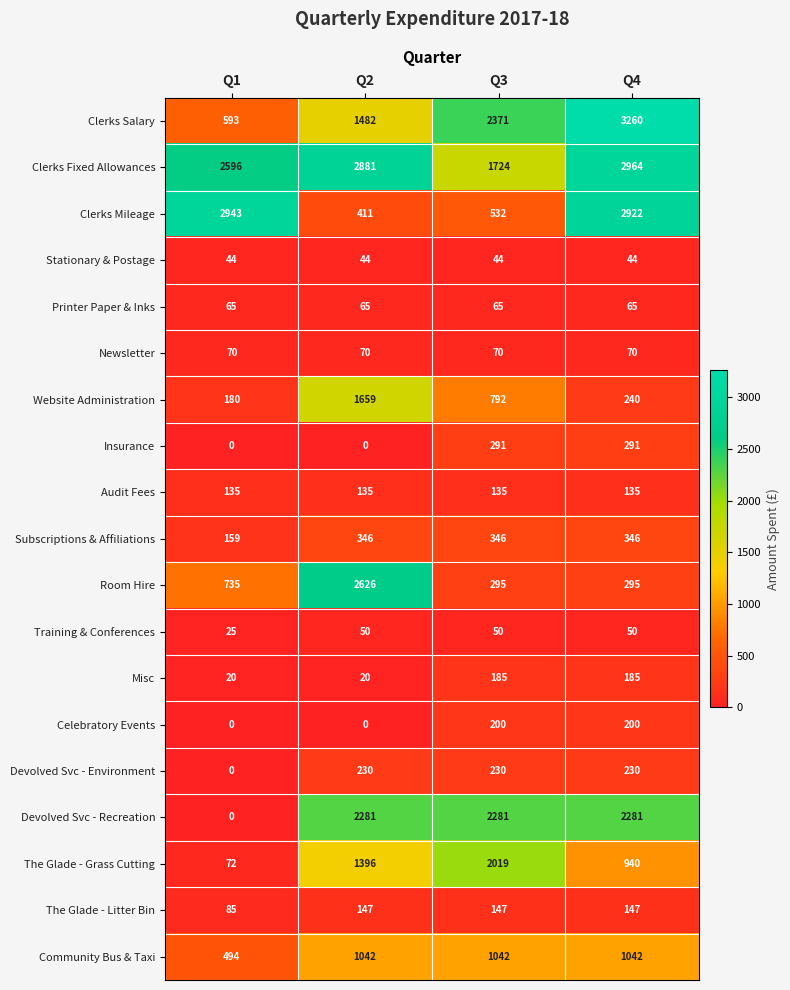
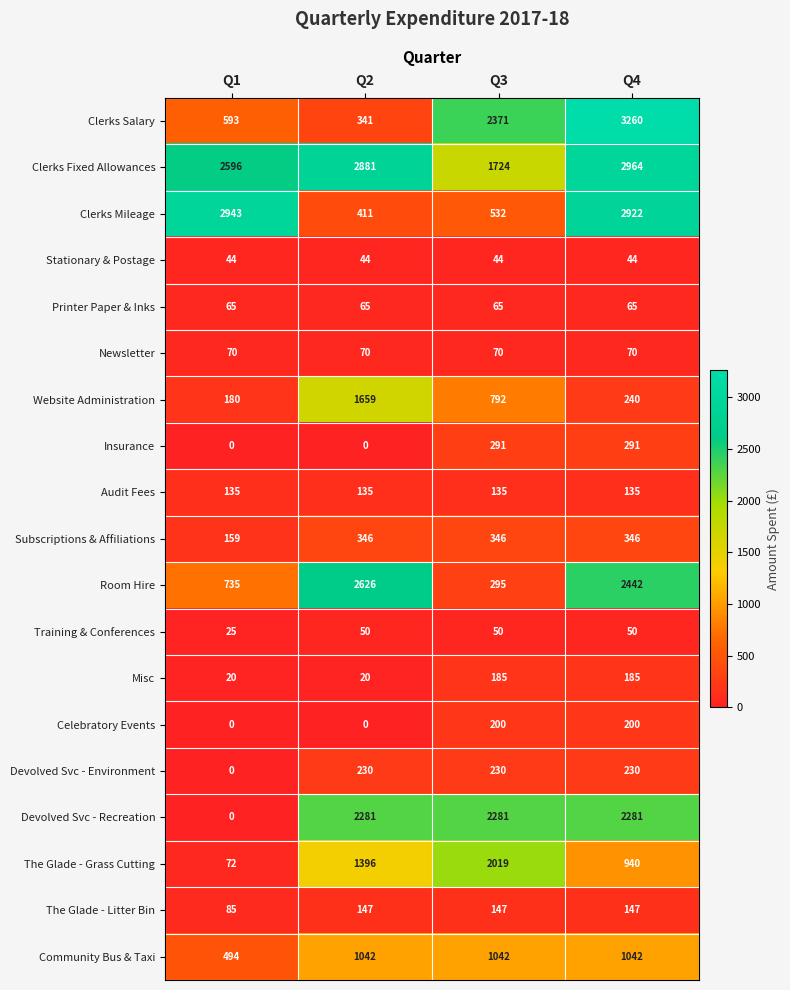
  {
    "Clerks Salary": {
      "Q1": 593,
-     "Q2": 1482,
+     "Q2": 341,
      "Q3": 2371,
      "Q4": 3260
    },
    "Clerks Fixed Allowances": {
      "Q1": 2596,
      "Q2": 2881,
      "Q3": 1724,
      "Q4": 2964
    },
    "Clerks Mileage": {
      "Q1": 2943,
      "Q2": 411,
      "Q3": 532,
      "Q4": 2922
    },
    "Stationary & Postage": {
      "Q1": 44,
      "Q2": 44,
      "Q3": 44,
      "Q4": 44
    },
    "Printer Paper & Inks": {
      "Q1": 65,
      "Q2": 65,
      "Q3": 65,
      "Q4": 65
    },
    "Newsletter": {
      "Q1": 70,
      "Q2": 70,
      "Q3": 70,
      "Q4": 70
    },
    "Website Administration": {
      "Q1": 180,
      "Q2": 1659,
      "Q3": 792,
      "Q4": 240
    },
    "Insurance": {
      "Q1": 0,
      "Q2": 0,
      "Q3": 291,
      "Q4": 291
    },
    "Audit Fees": {
      "Q1": 135,
      "Q2": 135,
      "Q3": 135,
      "Q4": 135
    },
    "Subscriptions & Affiliations": {
      "Q1": 159,
      "Q2": 346,
      "Q3": 346,
      "Q4": 346
    },
    "Room Hire": {
      "Q1": 735,
      "Q2": 2626,
      "Q3": 295,
-     "Q4": 295
+     "Q4": 2442
    },
    "Training & Conferences": {
      "Q1": 25,
      "Q2": 50,
      "Q3": 50,
      "Q4": 50
    },
    "Misc": {
      "Q1": 20,
      "Q2": 20,
      "Q3": 185,
      "Q4": 185
    },
    "Celebratory Events": {
      "Q1": 0,
      "Q2": 0,
      "Q3": 200,
      "Q4": 200
    },
    "Devolved Svc - Environment": {
      "Q1": 0,
      "Q2": 230,
      "Q3": 230,
      "Q4": 230
    },
    "Devolved Svc - Recreation": {
      "Q1": 0,
      "Q2": 2281,
      "Q3": 2281,
      "Q4": 2281
    },
    "The Glade - Grass Cutting": {
      "Q1": 72,
      "Q2": 1396,
      "Q3": 2019,
      "Q4": 940
    },
    "The Glade - Litter Bin": {
      "Q1": 85,
      "Q2": 147,
      "Q3": 147,
      "Q4": 147
    },
    "Community Bus & Taxi": {
      "Q1": 494,
      "Q2": 1042,
      "Q3": 1042,
      "Q4": 1042
    }
  }
